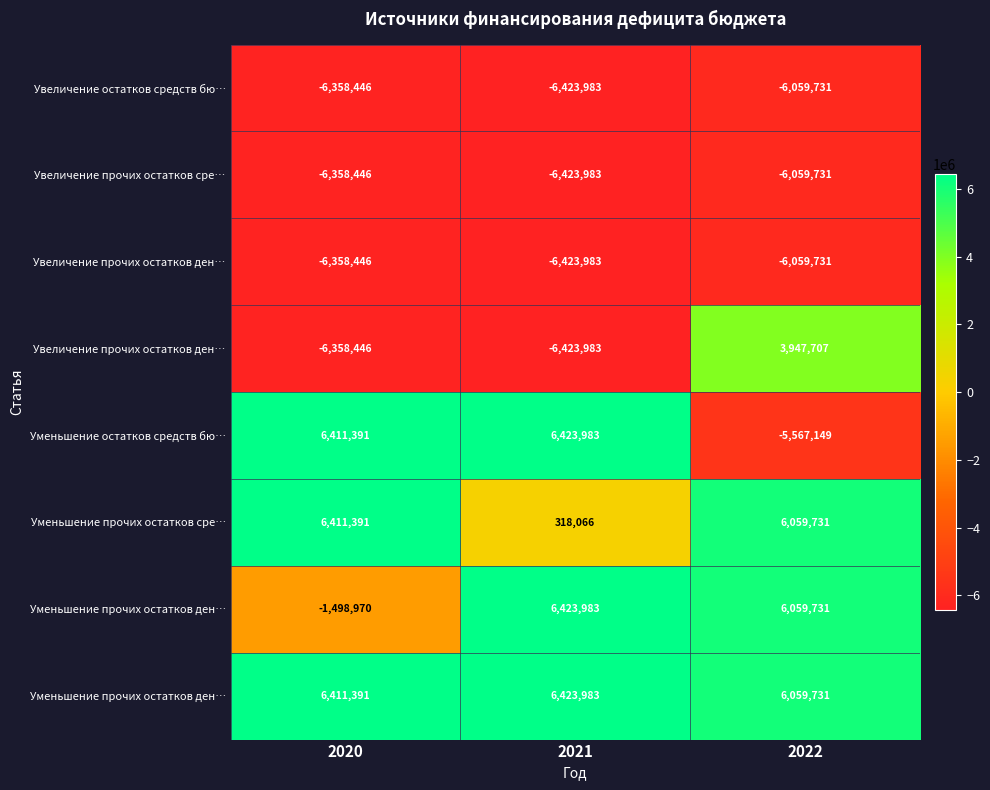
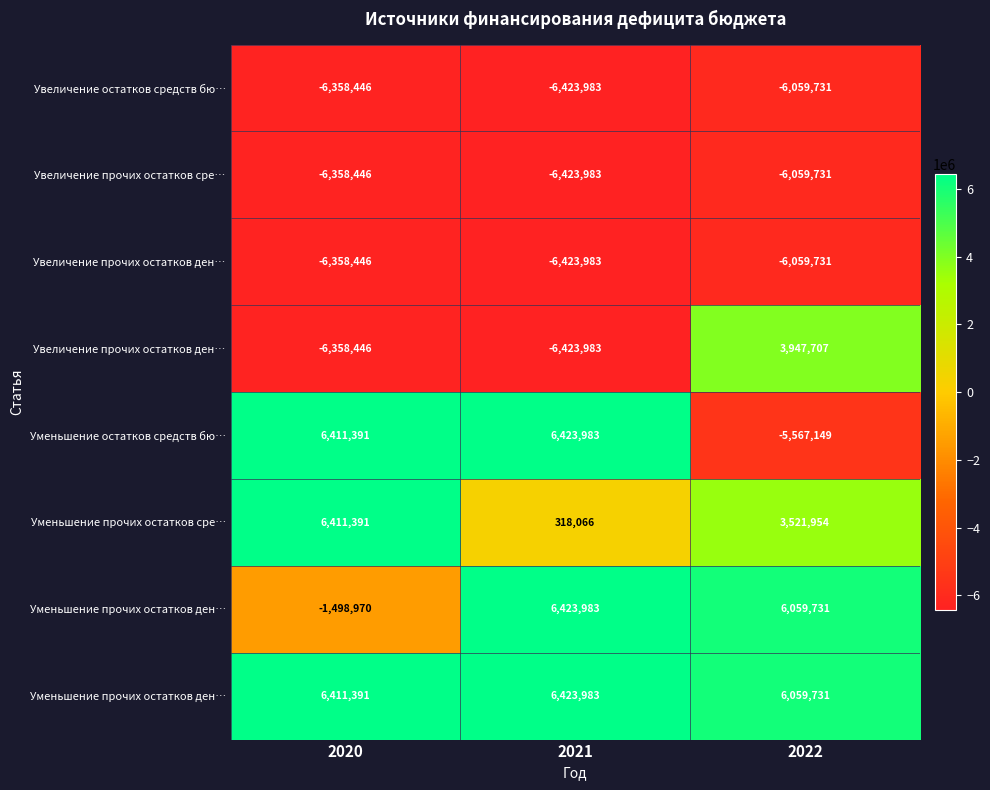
  {
    "Увеличение остатков средств бю…": {
      "2020": "-6,358,446",
      "2021": "-6,423,983",
      "2022": "-6,059,731"
    },
    "Увеличение прочих остатков сре…": {
      "2020": "-6,358,446",
      "2021": "-6,423,983",
      "2022": "-6,059,731"
    },
    "Уменьшение остатков средств бю…": {
      "2020": "6,411,391",
      "2021": "6,423,983",
      "2022": "-5,567,149"
    },
    "Уменьшение прочих остатков сре…": {
      "2020": "6,411,391",
      "2021": "318,066",
-     "2022": "6,059,731"
+     "2022": "3,521,954"
    }
  }
